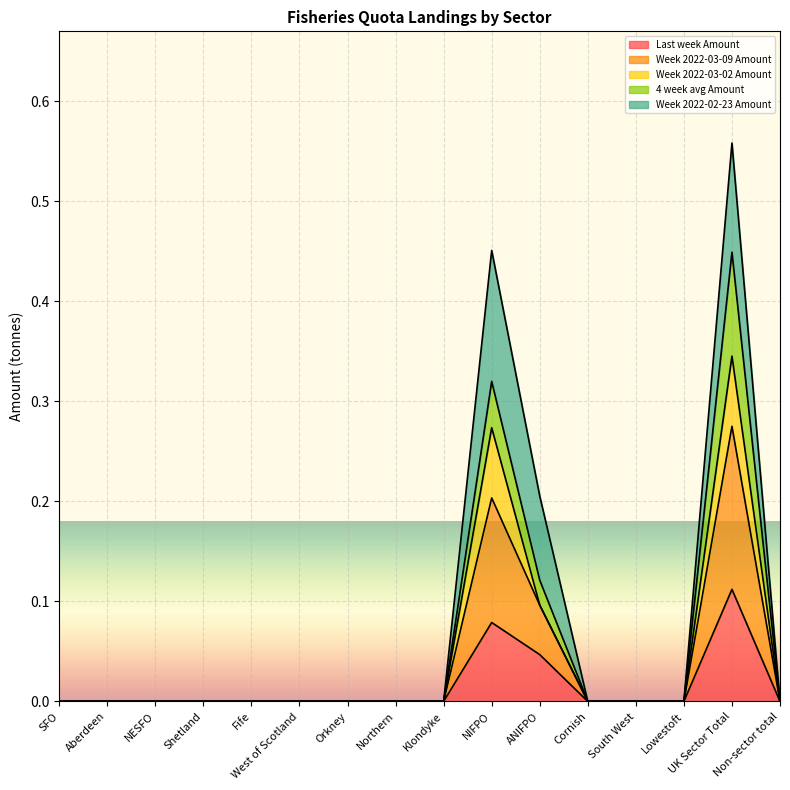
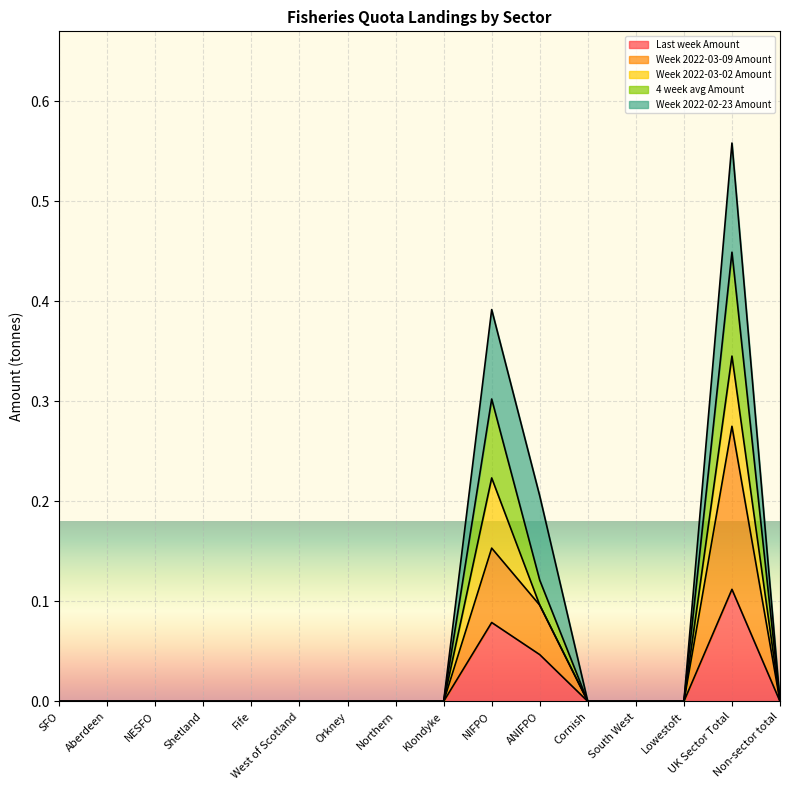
  {
    "Last week Amount": {
      "NIFPO": 0.08,
      "ANIFPO": 0.05,
      "UK Sector Total": 0.11
    },
    "Week 2022-03-09 Amount": {
-     "NIFPO": 0.12,
+     "NIFPO": 0.07,
      "UK Sector Total": 0.16
    },
    "Week 2022-03-02 Amount": {
      "NIFPO": 0.07,
      "UK Sector Total": 0.07
    },
    "4 week avg Amount": {
-     "NIFPO": 0.05,
+     "NIFPO": 0.08,
      "ANIFPO": 0.02,
      "UK Sector Total": 0.10
    },
    "Week 2022-02-23 Amount": {
-     "NIFPO": 0.13,
+     "NIFPO": 0.09,
      "ANIFPO": 0.08,
      "UK Sector Total": 0.11
    }
  }
